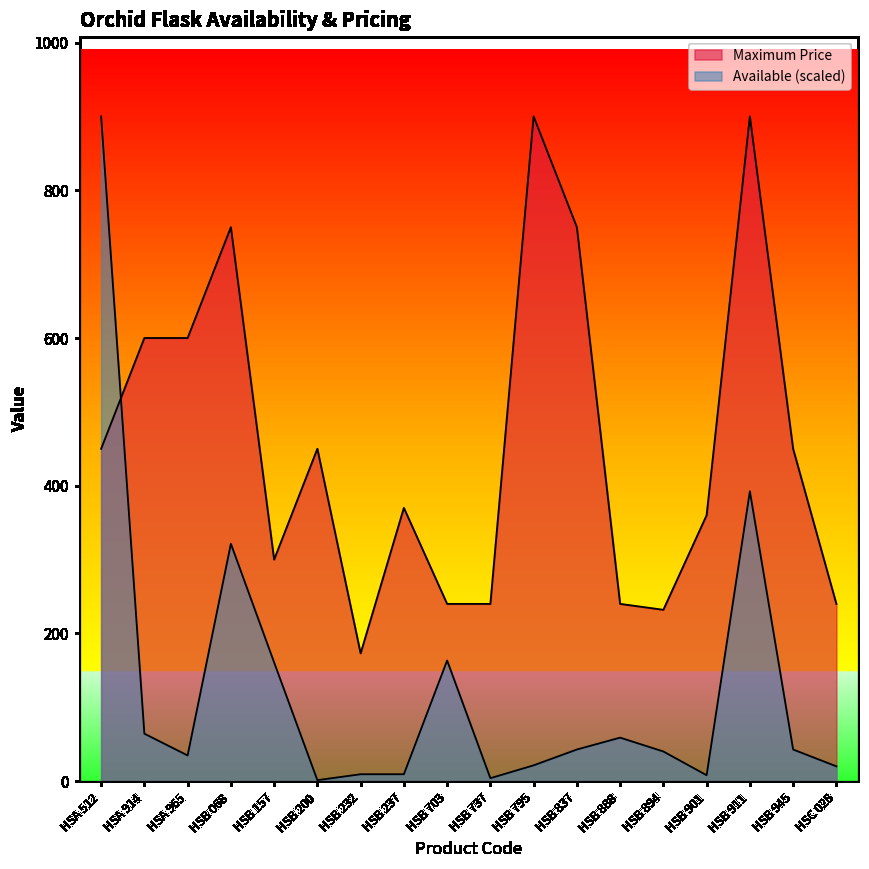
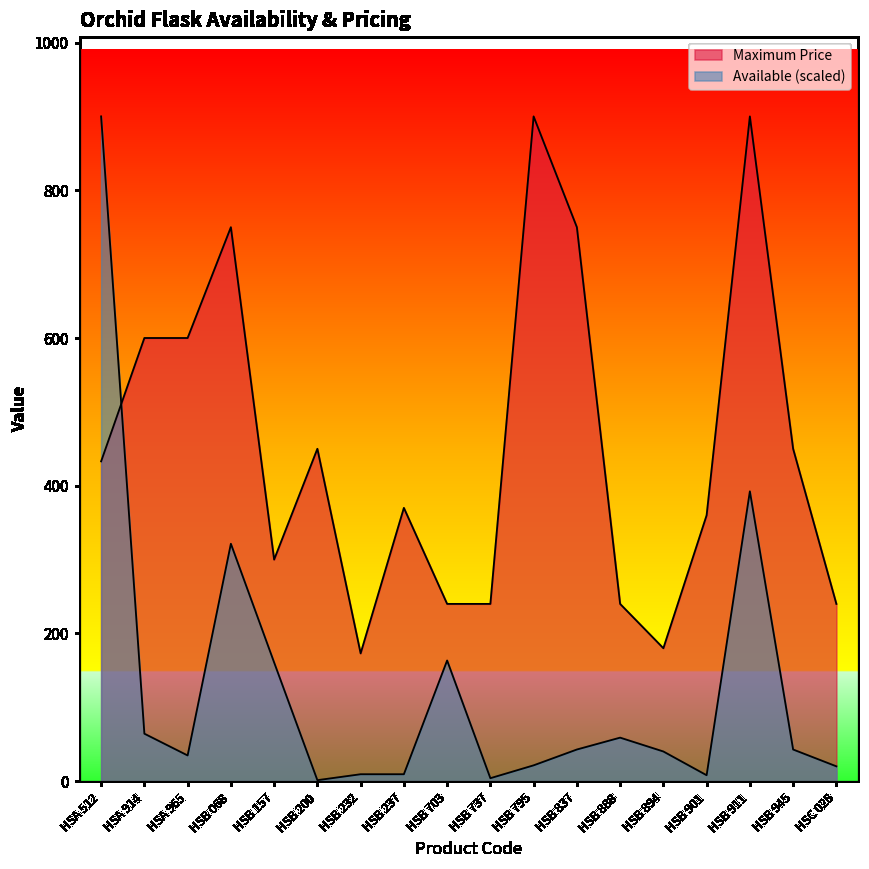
  {
    "Maximum Price": {
-     "HSA 512": 450,
+     "HSA 512": 430,
      "HSA 914": 600,
      "HSA 965": 600,
      "HSB 068": 750,
      "HSB 157": 300,
      "HSB 200": 450,
      "HSB 232": 170,
      "HSB 237": 370,
      "HSB 703": 240,
      "HSB 737": 240,
      "HSB 795": 900,
      "HSB 837": 750,
      "HSB 888": 240,
-     "HSB 894": 230,
+     "HSB 894": 180,
      "HSB 901": 360,
      "HSB 911": 900,
      "HSB 945": 450,
      "HSC 028": 240
    },
    "Available (scaled)": {
      "HSA 512": 900,
      "HSA 914": 60,
      "HSA 965": 30,
      "HSB 068": 320,
      "HSB 157": 160,
      "HSB 200": 0,
      "HSB 232": 10,
      "HSB 237": 10,
      "HSB 703": 160,
      "HSB 737": 0,
      "HSB 795": 20,
      "HSB 837": 40,
      "HSB 888": 60,
      "HSB 894": 40,
      "HSB 901": 10,
      "HSB 911": 390,
      "HSB 945": 40,
      "HSC 028": 20
    }
  }
